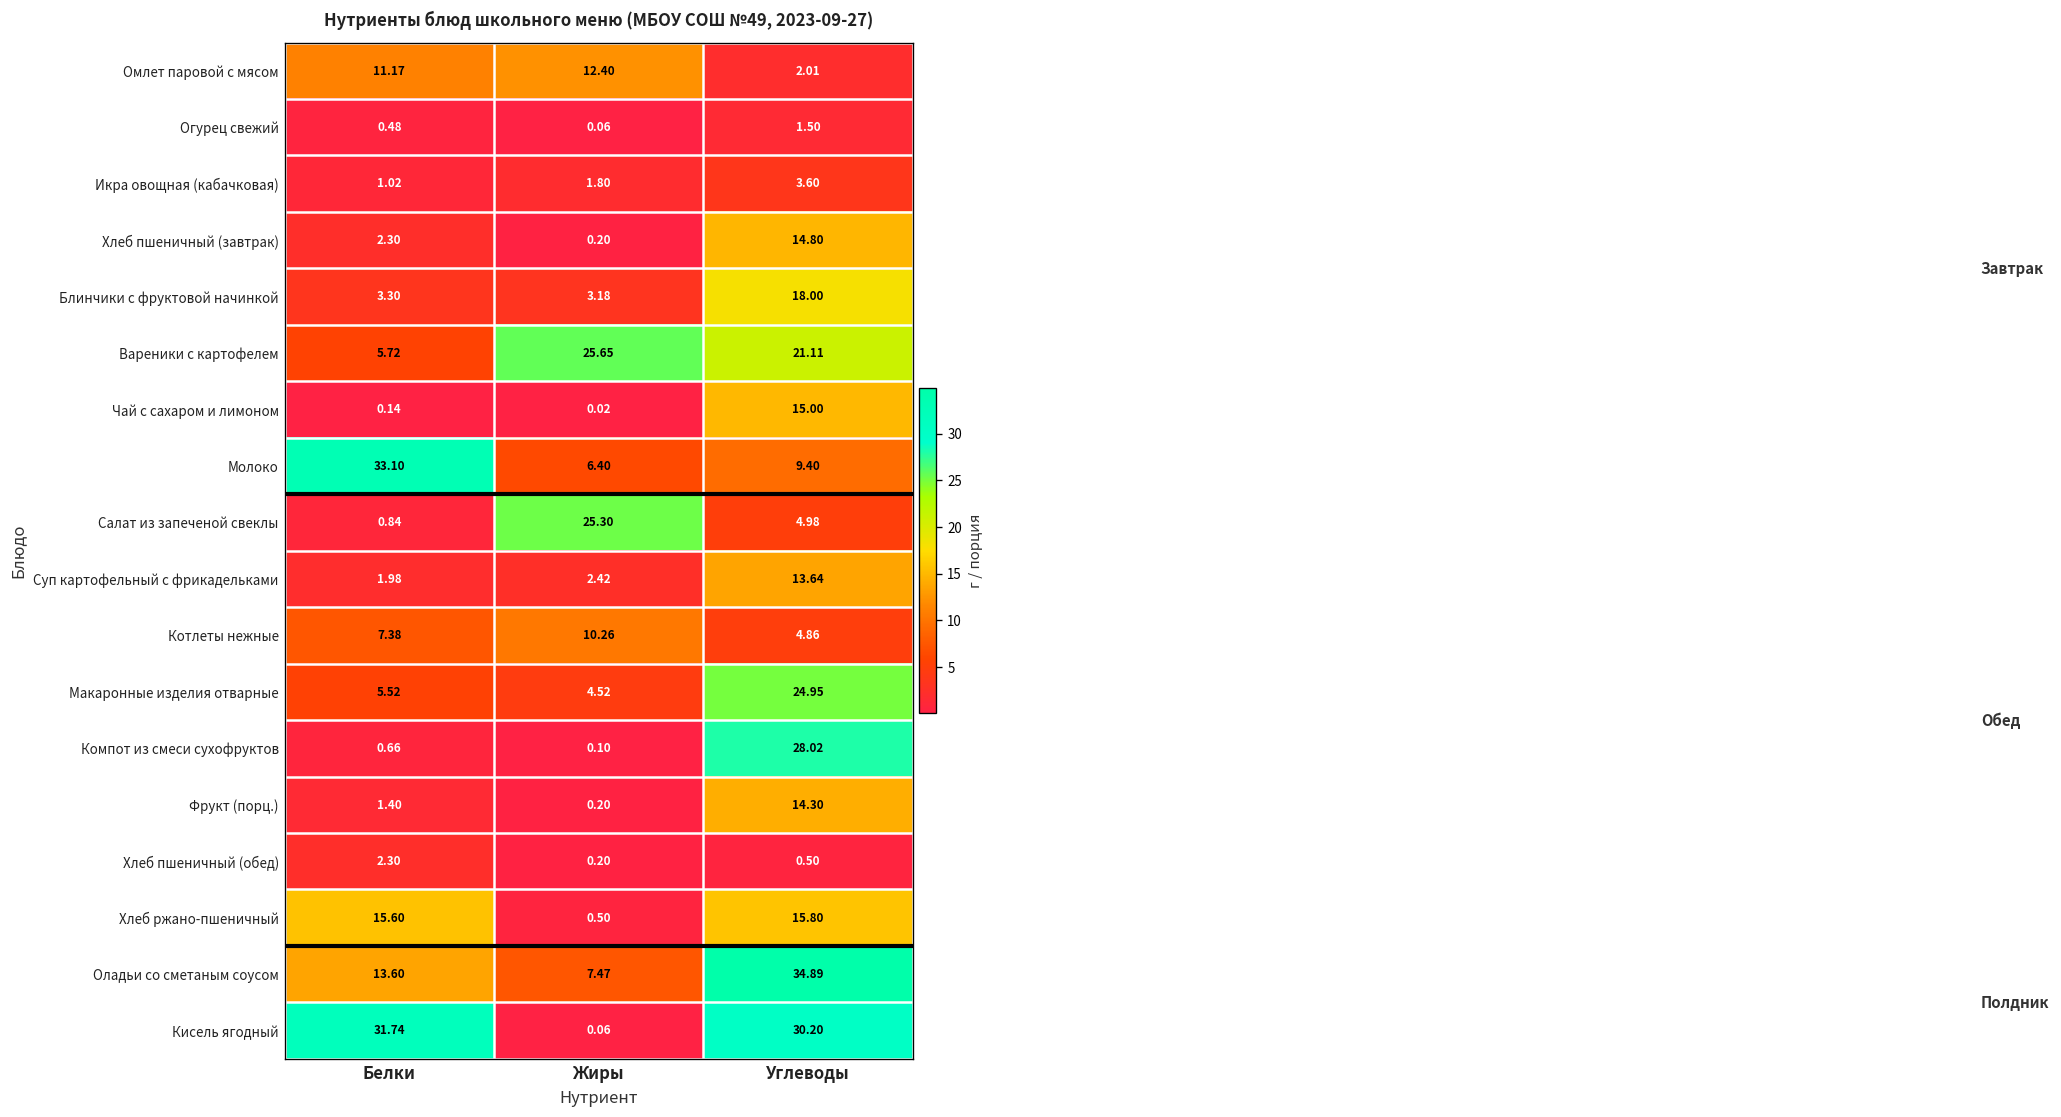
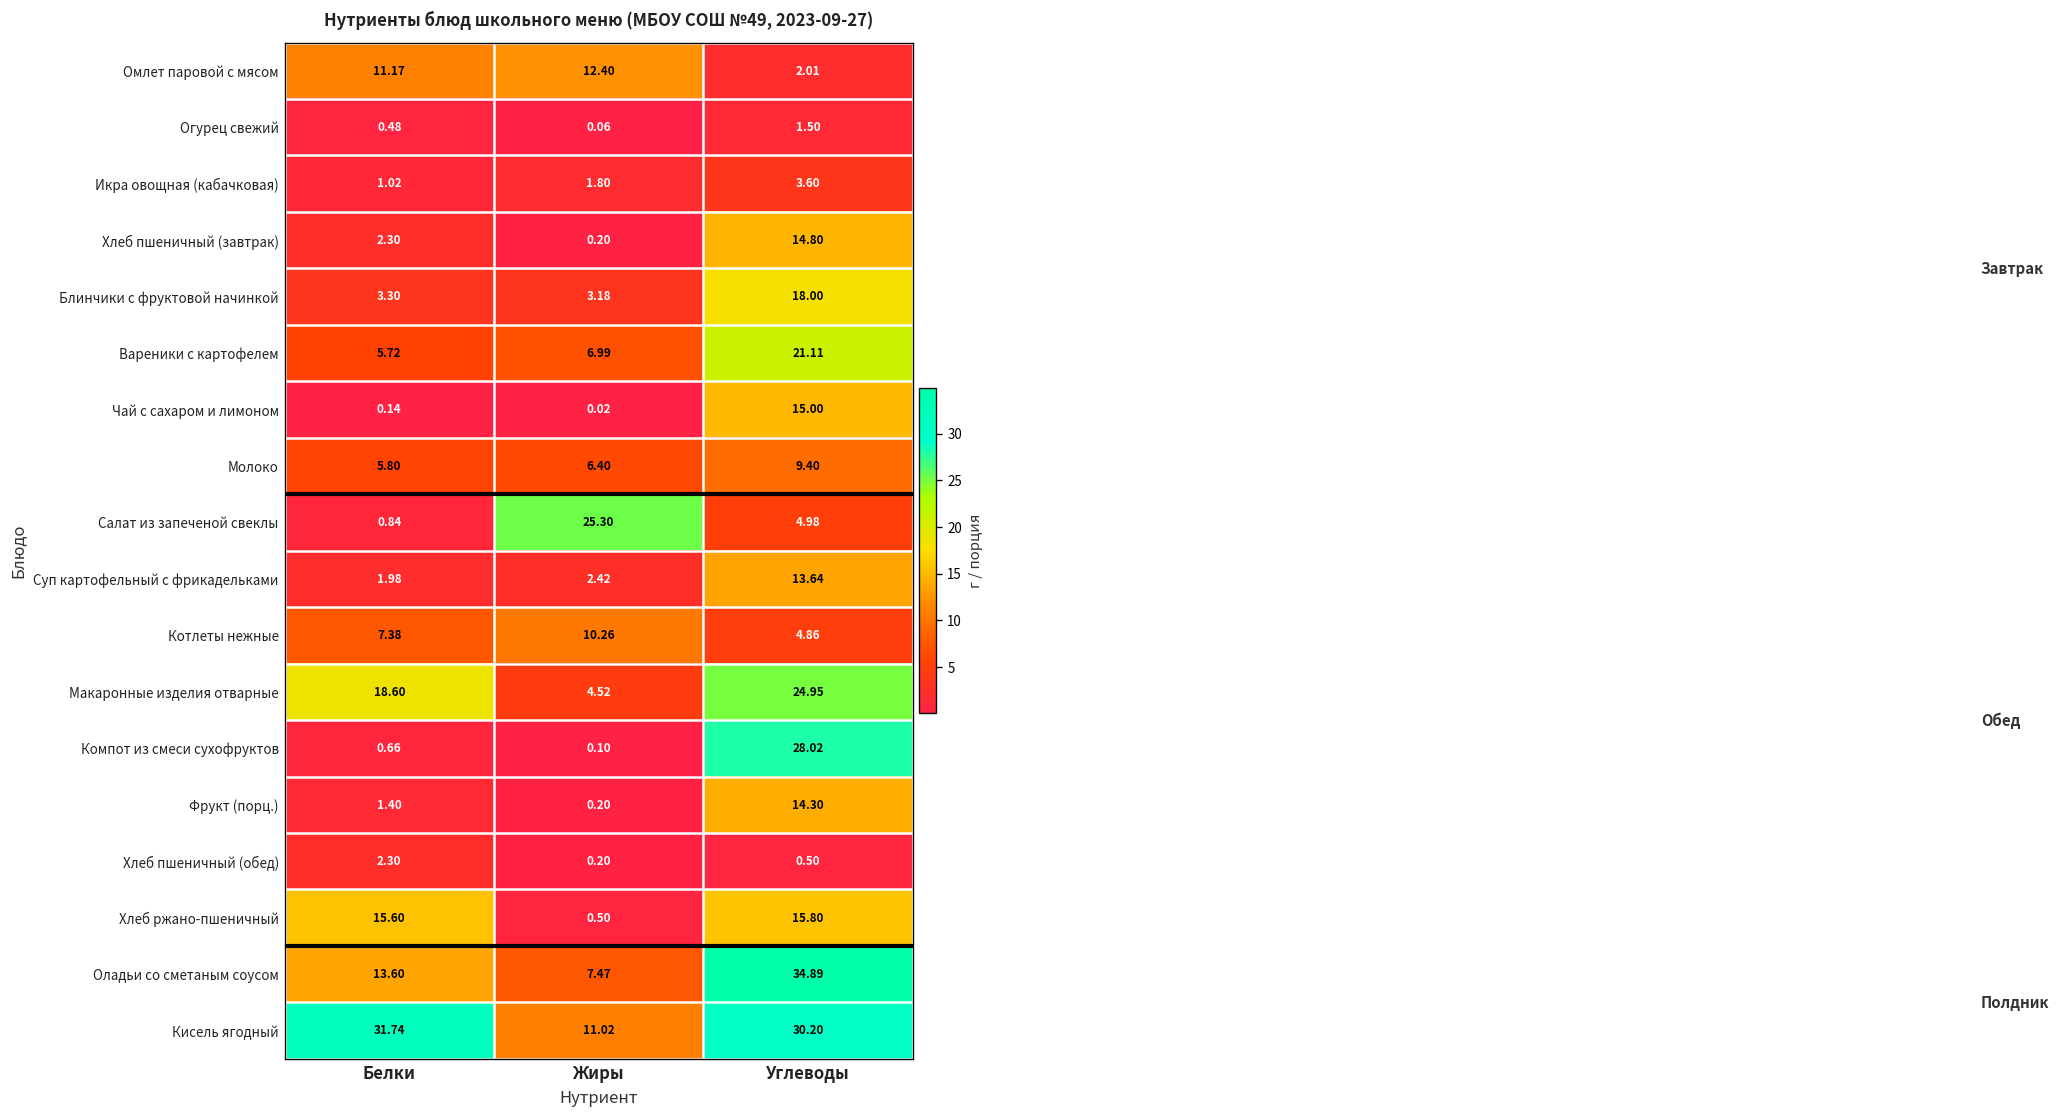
  {
    "Омлет паровой с мясом": {
      "Белки": 11.17,
      "Жиры": 12.40,
      "Углеводы": 2.01
    },
    "Огурец свежий": {
      "Белки": 0.48,
      "Жиры": 0.06,
      "Углеводы": 1.50
    },
    "Икра овощная (кабачковая)": {
      "Белки": 1.02,
      "Жиры": 1.80,
      "Углеводы": 3.60
    },
    "Хлеб пшеничный (завтрак)": {
      "Белки": 2.30,
      "Жиры": 0.20,
      "Углеводы": 14.80
    },
    "Блинчики с фруктовой начинкой": {
      "Белки": 3.30,
      "Жиры": 3.18,
      "Углеводы": 18.00
    },
    "Вареники с картофелем": {
      "Белки": 5.72,
-     "Жиры": 25.65,
+     "Жиры": 6.99,
      "Углеводы": 21.11
    },
    "Чай с сахаром и лимоном": {
      "Белки": 0.14,
      "Жиры": 0.02,
      "Углеводы": 15.00
    },
    "Молоко": {
-     "Белки": 33.10,
+     "Белки": 5.80,
      "Жиры": 6.40,
      "Углеводы": 9.40
    },
    "Салат из запеченой свеклы": {
      "Белки": 0.84,
      "Жиры": 25.30,
      "Углеводы": 4.98
    },
    "Суп картофельный с фрикадельками": {
      "Белки": 1.98,
      "Жиры": 2.42,
      "Углеводы": 13.64
    },
    "Котлеты нежные": {
      "Белки": 7.38,
      "Жиры": 10.26,
      "Углеводы": 4.86
    },
    "Макаронные изделия отварные": {
-     "Белки": 5.52,
+     "Белки": 18.60,
      "Жиры": 4.52,
      "Углеводы": 24.95
    },
    "Компот из смеси сухофруктов": {
      "Белки": 0.66,
      "Жиры": 0.10,
      "Углеводы": 28.02
    },
    "Фрукт (порц.)": {
      "Белки": 1.40,
      "Жиры": 0.20,
      "Углеводы": 14.30
    },
    "Хлеб пшеничный (обед)": {
      "Белки": 2.30,
      "Жиры": 0.20,
      "Углеводы": 0.50
    },
    "Хлеб ржано-пшеничный": {
      "Белки": 15.60,
      "Жиры": 0.50,
      "Углеводы": 15.80
    },
    "Оладьи со сметаным соусом": {
      "Белки": 13.60,
      "Жиры": 7.47,
      "Углеводы": 34.89
    },
    "Кисель ягодный": {
      "Белки": 31.74,
-     "Жиры": 0.06,
+     "Жиры": 11.02,
      "Углеводы": 30.20
    }
  }
